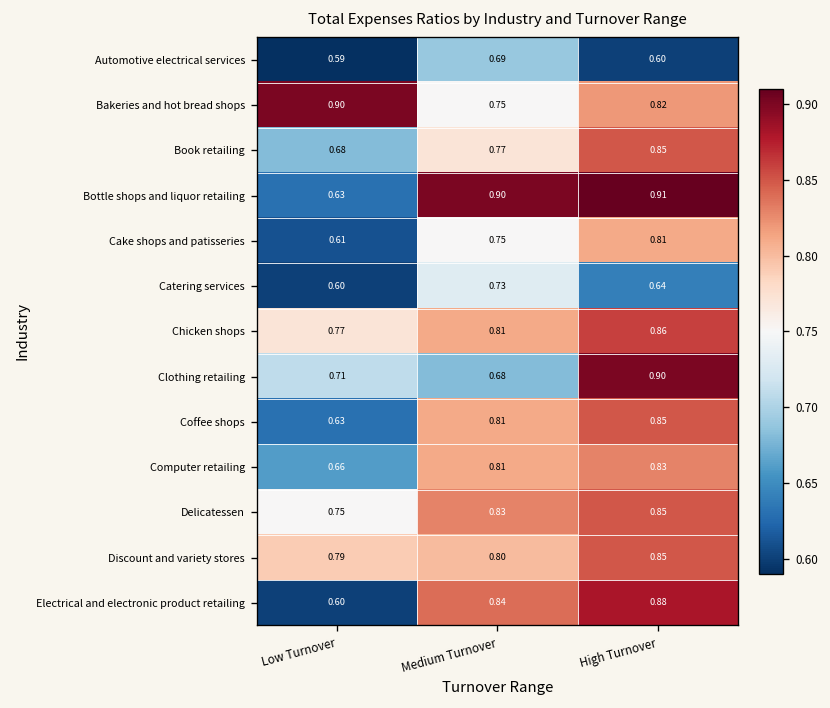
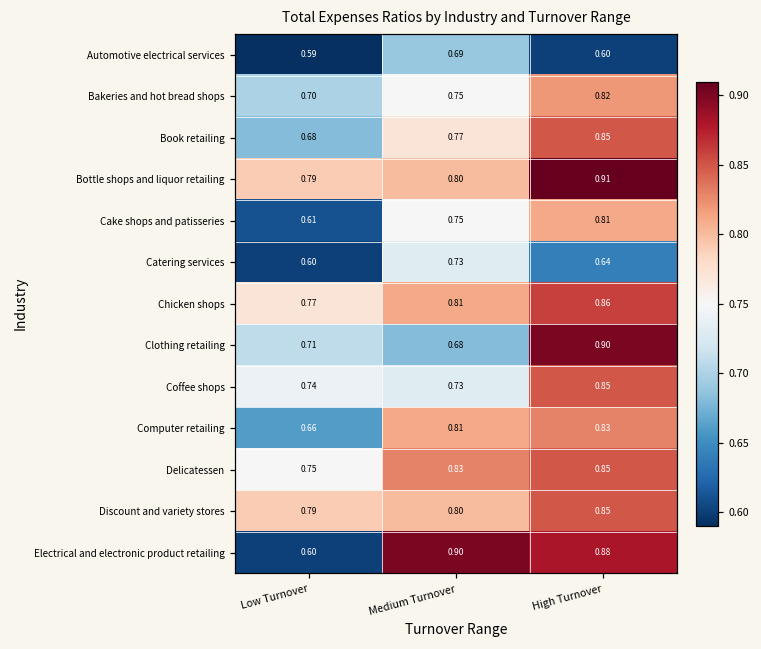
  {
    "Automotive electrical services": {
      "Low Turnover": 0.59,
      "Medium Turnover": 0.69,
      "High Turnover": 0.60
    },
    "Bakeries and hot bread shops": {
-     "Low Turnover": 0.90,
+     "Low Turnover": 0.70,
      "Medium Turnover": 0.75,
      "High Turnover": 0.82
    },
    "Book retailing": {
      "Low Turnover": 0.68,
      "Medium Turnover": 0.77,
      "High Turnover": 0.85
    },
    "Bottle shops and liquor retailing": {
-     "Low Turnover": 0.63,
-     "Medium Turnover": 0.90,
+     "Low Turnover": 0.79,
+     "Medium Turnover": 0.80,
      "High Turnover": 0.91
    },
    "Cake shops and patisseries": {
      "Low Turnover": 0.61,
      "Medium Turnover": 0.75,
      "High Turnover": 0.81
    },
    "Catering services": {
      "Low Turnover": 0.60,
      "Medium Turnover": 0.73,
      "High Turnover": 0.64
    },
    "Chicken shops": {
      "Low Turnover": 0.77,
      "Medium Turnover": 0.81,
      "High Turnover": 0.86
    },
    "Clothing retailing": {
      "Low Turnover": 0.71,
      "Medium Turnover": 0.68,
      "High Turnover": 0.90
    },
    "Coffee shops": {
-     "Low Turnover": 0.63,
-     "Medium Turnover": 0.81,
+     "Low Turnover": 0.74,
+     "Medium Turnover": 0.73,
      "High Turnover": 0.85
    },
    "Computer retailing": {
      "Low Turnover": 0.66,
      "Medium Turnover": 0.81,
      "High Turnover": 0.83
    },
    "Delicatessen": {
      "Low Turnover": 0.75,
      "Medium Turnover": 0.83,
      "High Turnover": 0.85
    },
    "Discount and variety stores": {
      "Low Turnover": 0.79,
      "Medium Turnover": 0.80,
      "High Turnover": 0.85
    },
    "Electrical and electronic product retailing": {
      "Low Turnover": 0.60,
-     "Medium Turnover": 0.84,
+     "Medium Turnover": 0.90,
      "High Turnover": 0.88
    }
  }
